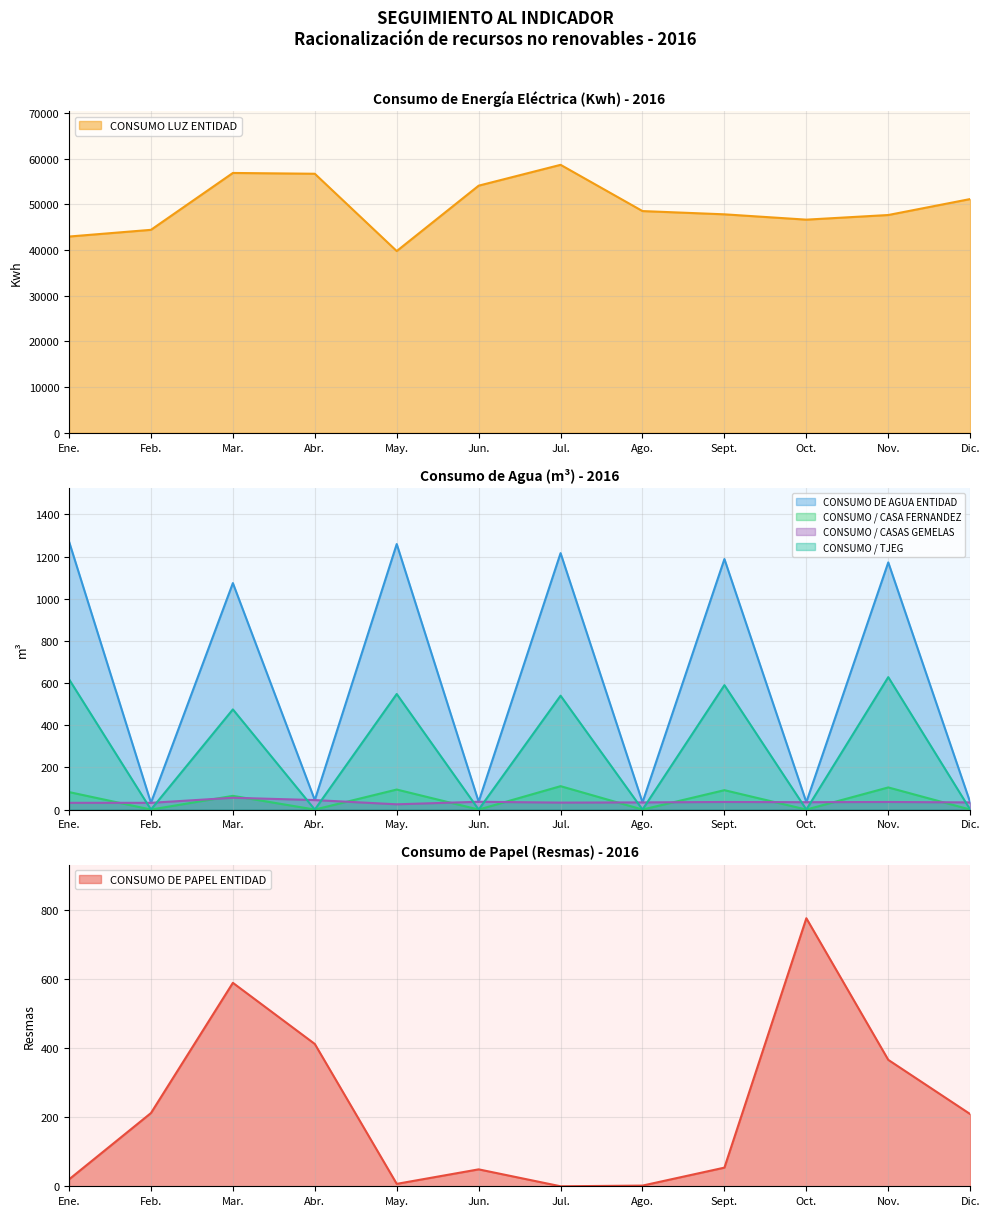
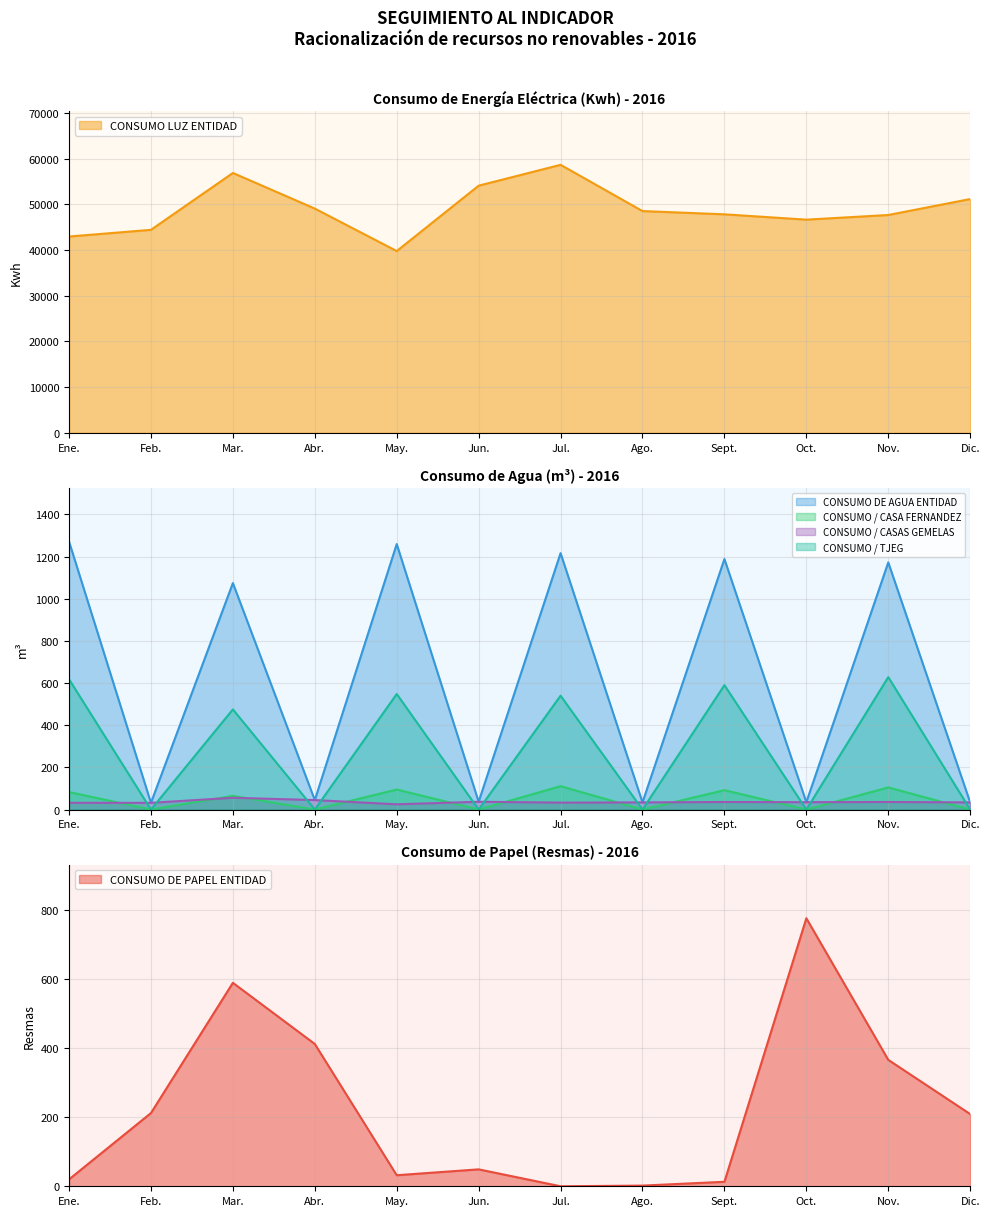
  {
    "Consumo de Energía Eléctrica (Kwh) - 2016": {
      "Ene.": 43000,
      "Feb.": 44000,
      "Mar.": 57000,
-     "Abr.": 57000,
+     "Abr.": 49000,
      "May.": 40000,
      "Jun.": 54000,
      "Jul.": 59000,
      "Ago.": 49000,
      "Sept.": 48000,
      "Oct.": 47000,
      "Nov.": 48000,
      "Dic.": 51000
    },
    "Consumo de Agua (m³) - 2016": {
      "CONSUMO / CASAS GEMELAS": {
        "Ene.": 30,
        "May.": 30,
        "Jul.": 30,
        "Sept.": 40,
        "Nov.": 40
      }
    },
    "Consumo de Papel (Resmas) - 2016": {
      "Ene.": 20,
      "Feb.": 210,
      "Mar.": 590,
      "Abr.": 410,
-     "May.": 10,
+     "May.": 30,
      "Jun.": 50,
      "Jul.": 0,
      "Ago.": 0,
-     "Sept.": 50,
+     "Sept.": 10,
      "Oct.": 780,
      "Nov.": 370,
      "Dic.": 210
    }
  }
